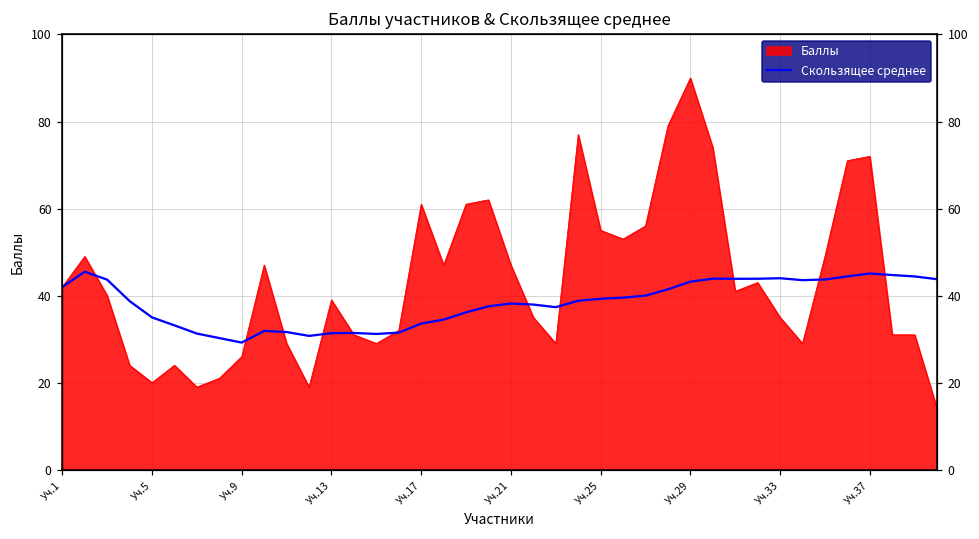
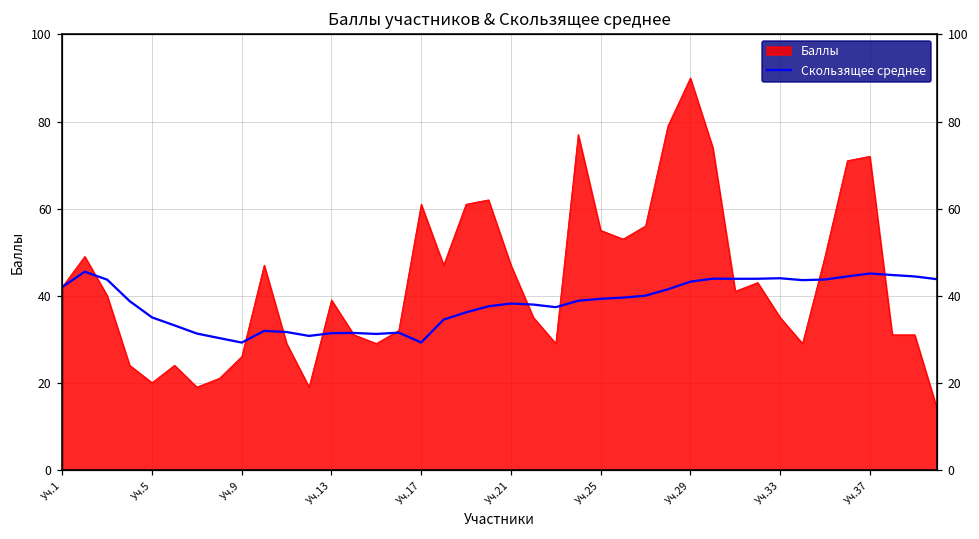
  {
    "Баллы": {
      "Уч.5": 20,
      "Уч.9": 26,
      "Уч.13": 39,
      "Уч.17": 61,
      "Уч.21": 47,
      "Уч.25": 55,
      "Уч.29": 90,
      "Уч.33": 35,
      "Уч.37": 72
    },
    "Скользящее среднее": {
      "Уч.5": 35,
      "Уч.9": 29,
      "Уч.13": 31,
-     "Уч.17": 34,
+     "Уч.17": 29,
      "Уч.21": 38,
      "Уч.25": 39,
      "Уч.29": 43,
      "Уч.33": 44,
      "Уч.37": 45
    }
  }
